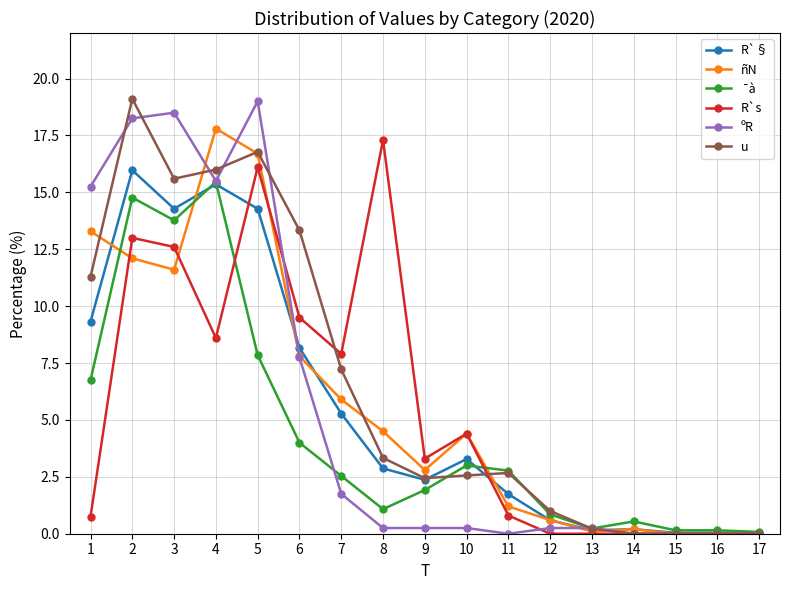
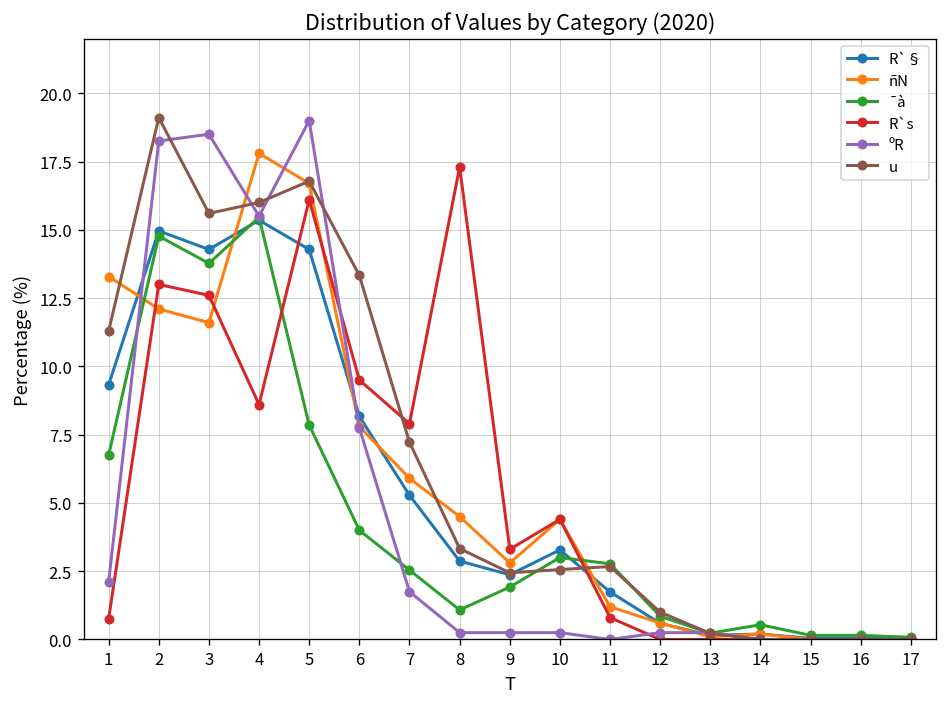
  {
    "R`§": {
      "1": 9.3,
-     "2": 16.0,
+     "2": 15.0,
      "3": 14.3,
      "5": 14.3,
      "6": 8.2,
      "7": 5.3,
      "8": 2.9,
      "10": 3.3,
      "11": 1.7
    },
    "ñN": {
      "1": 13.3,
      "2": 12.1,
      "3": 11.6,
      "4": 17.8,
      "7": 5.9,
      "8": 4.5,
      "9": 2.8,
      "11": 1.2
    },
    "¯à": {
      "1": 6.8,
      "2": 14.8,
      "3": 13.8,
      "5": 7.9,
      "6": 4.0,
      "7": 2.5,
      "8": 1.1,
      "9": 1.9,
      "10": 3.0,
      "12": 0.9,
      "14": 0.5
    },
    "R`s": {
      "1": 0.8,
      "2": 13.0,
      "3": 12.6,
      "4": 8.6,
      "5": 16.1,
      "6": 9.5,
      "7": 7.9,
      "8": 17.3,
      "9": 3.3,
      "11": 0.8,
      "12": 0.0
    },
    "ºR": {
-     "1": 15.3,
+     "1": 2.1,
      "2": 18.3,
      "3": 18.5,
      "5": 19.0,
      "7": 1.8,
      "8": 0.3,
      "9": 0.3,
      "10": 0.3,
      "11": 0.0,
      "12": 0.3
    },
    "u": {
      "1": 11.3,
      "2": 19.1,
      "3": 15.6,
      "4": 16.0,
      "6": 13.3,
      "7": 7.2,
      "8": 3.3,
      "10": 2.6,
      "12": 1.0
    }
  }
